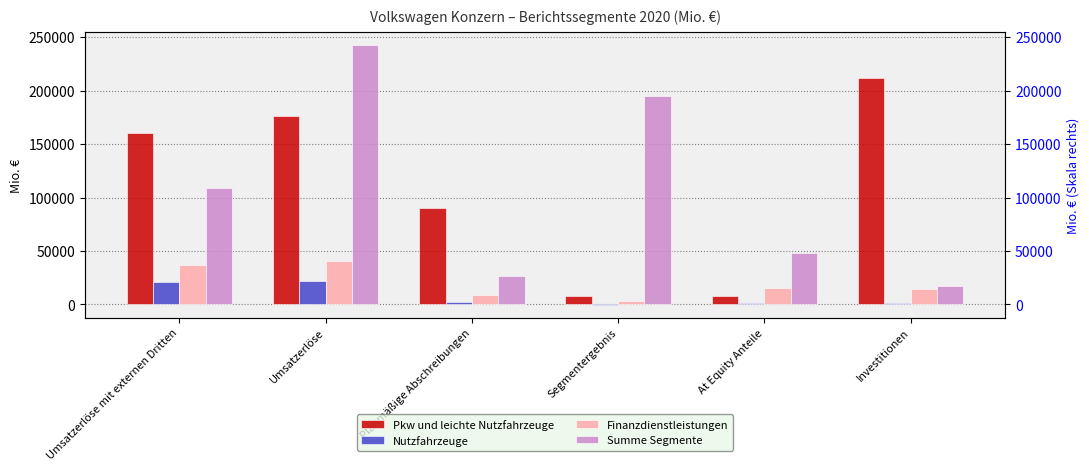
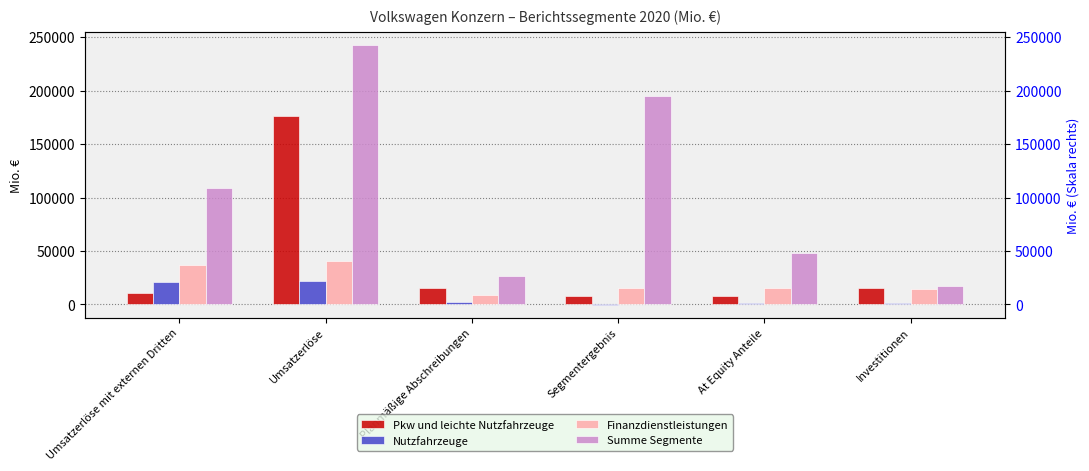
  {
    "Pkw und leichte Nutzfahrzeuge": {
-     "Umsatzerlöse mit externen Dritten": 161000,
+     "Umsatzerlöse mit externen Dritten": 10000,
      "Umsatzerlöse": 176000,
-     "Planmäßige Abschreibungen": 90000,
+     "Planmäßige Abschreibungen": 15000,
      "Segmentergebnis": 8000,
      "At Equity Anteile": 8000,
-     "Investitionen": 211000
+     "Investitionen": 16000
    },
    "Nutzfahrzeuge": {
      "Umsatzerlöse mit externen Dritten": 21000,
      "Umsatzerlöse": 22000
    },
    "Finanzdienstleistungen": {
      "Umsatzerlöse mit externen Dritten": 37000,
      "Umsatzerlöse": 41000,
      "Planmäßige Abschreibungen": 9000,
-     "Segmentergebnis": 3000,
+     "Segmentergebnis": 15000,
      "At Equity Anteile": 15000,
      "Investitionen": 14000
    },
    "Summe Segmente": {
      "Umsatzerlöse mit externen Dritten": 109000,
      "Umsatzerlöse": 243000,
      "Planmäßige Abschreibungen": 27000,
      "Segmentergebnis": 195000,
      "At Equity Anteile": 48000,
      "Investitionen": 17000
    }
  }
